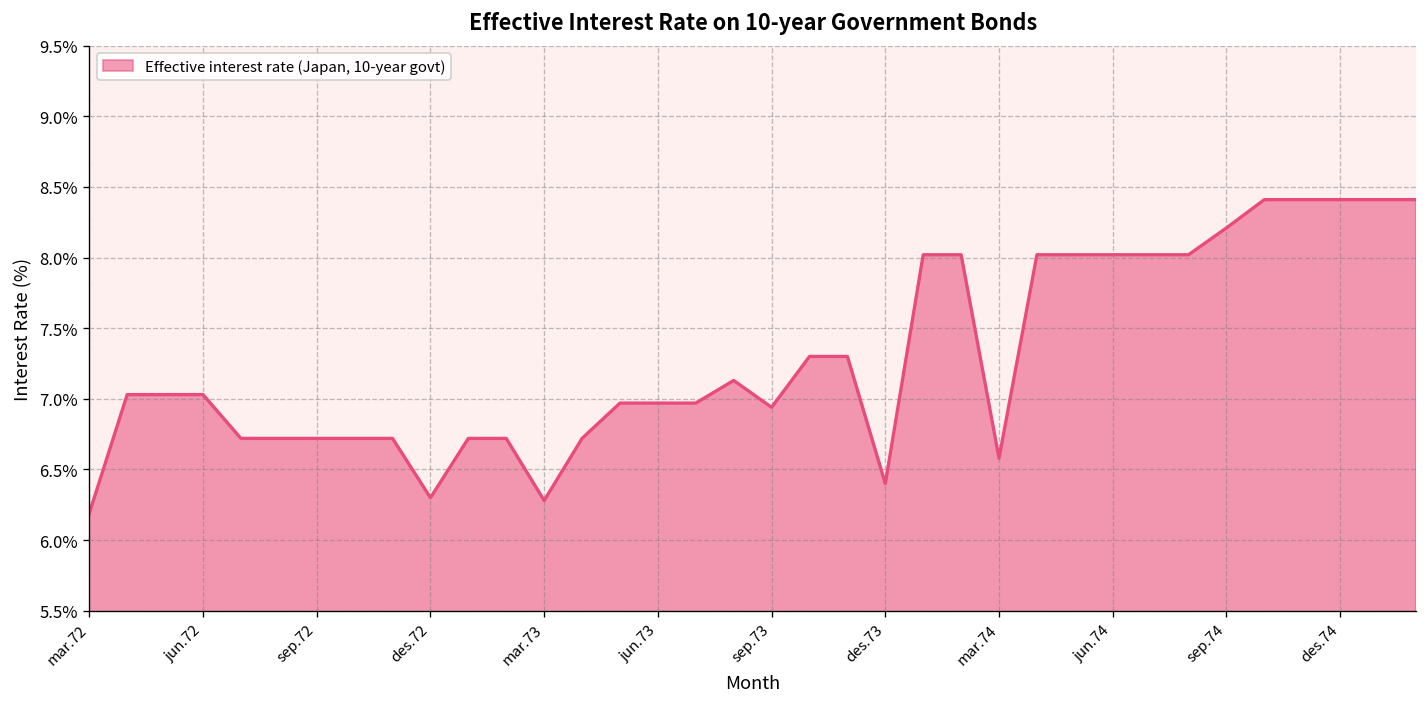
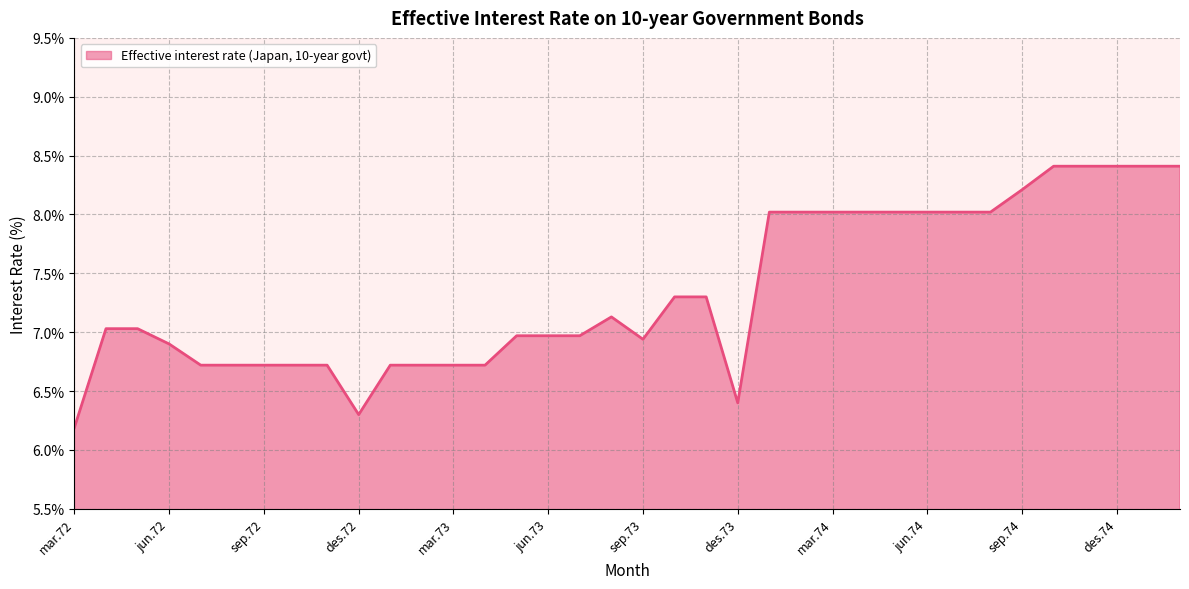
  {
    "mar.72": "6.19%",
-   "jun.72": "7.03%",
+   "jun.72": "6.90%",
    "sep.72": "6.72%",
    "des.72": "6.30%",
-   "mar.73": "6.28%",
+   "mar.73": "6.72%",
    "jun.73": "6.97%",
    "sep.73": "6.94%",
    "des.73": "6.40%",
-   "mar.74": "6.58%",
+   "mar.74": "8.02%",
    "jun.74": "8.02%",
    "sep.74": "8.21%",
    "des.74": "8.41%"
  }
